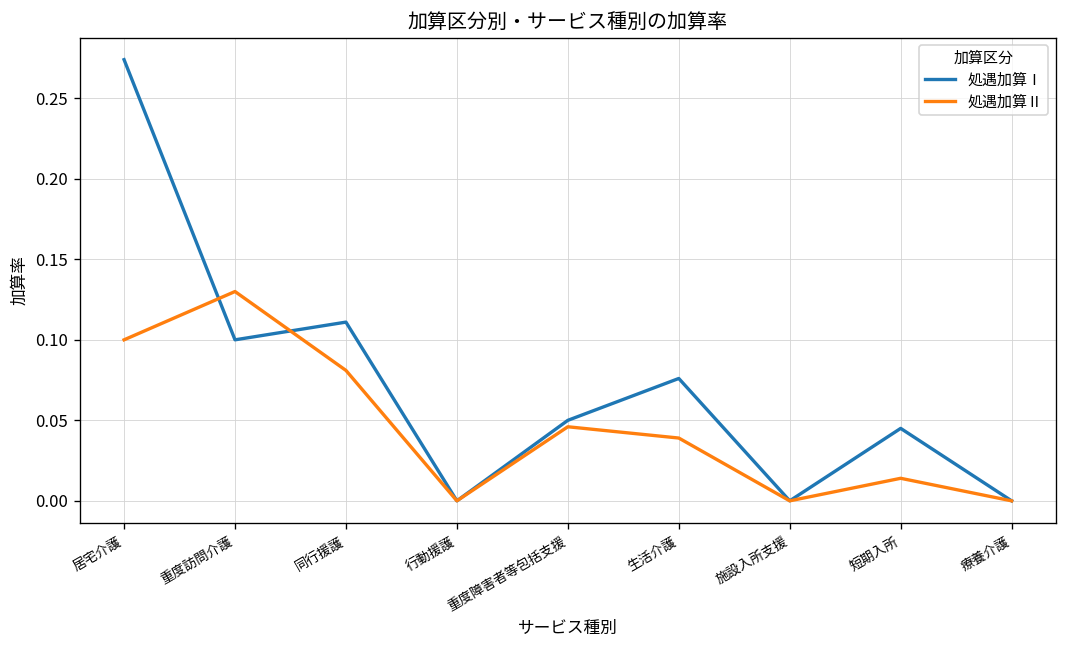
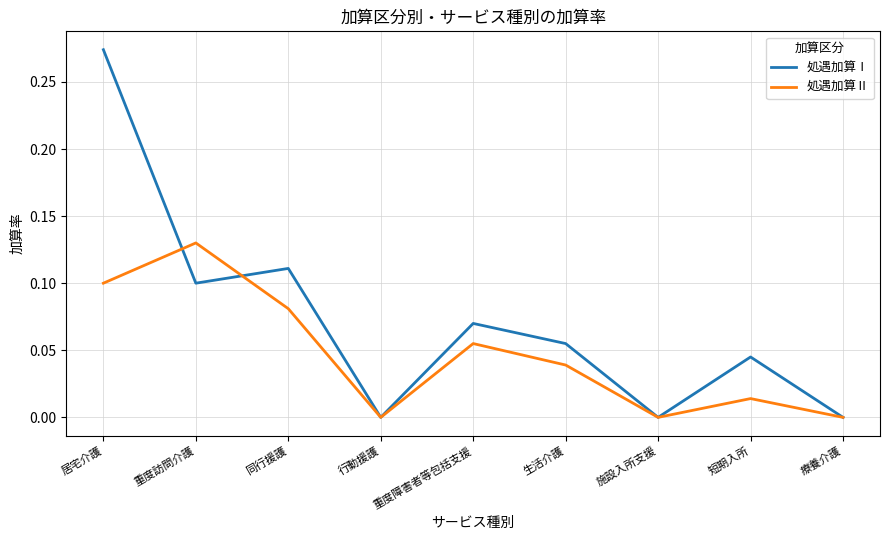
  {
    "処遇加算Ⅰ": {
      "居宅介護": 0.274,
      "重度訪問介護": 0.100,
      "同行援護": 0.111,
-     "重度障害者等包括支援": 0.05,
-     "生活介護": 0.076,
+     "重度障害者等包括支援": 0.07,
+     "生活介護": 0.055,
      "短期入所": 0.045
    },
    "処遇加算Ⅱ": {
      "居宅介護": 0.100,
      "重度訪問介護": 0.130,
      "同行援護": 0.081,
-     "重度障害者等包括支援": 0.046,
+     "重度障害者等包括支援": 0.055,
      "生活介護": 0.039,
      "短期入所": 0.014
    }
  }
